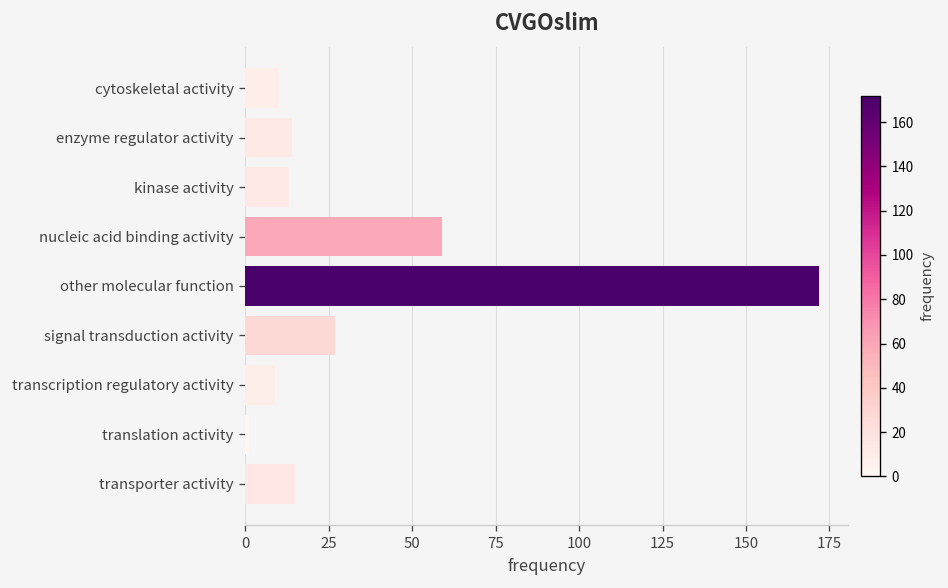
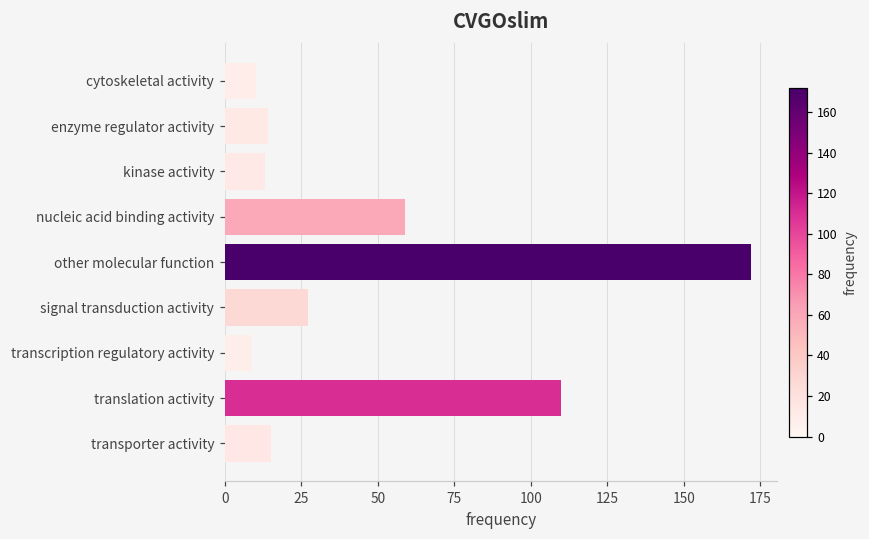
  {
    "cytoskeletal activity": 10,
    "enzyme regulator activity": 14,
    "kinase activity": 13,
    "nucleic acid binding activity": 59,
    "other molecular function": 172,
    "signal transduction activity": 27,
    "transcription regulatory activity": 9,
-   "translation activity": 1,
+   "translation activity": 110,
    "transporter activity": 15
  }
